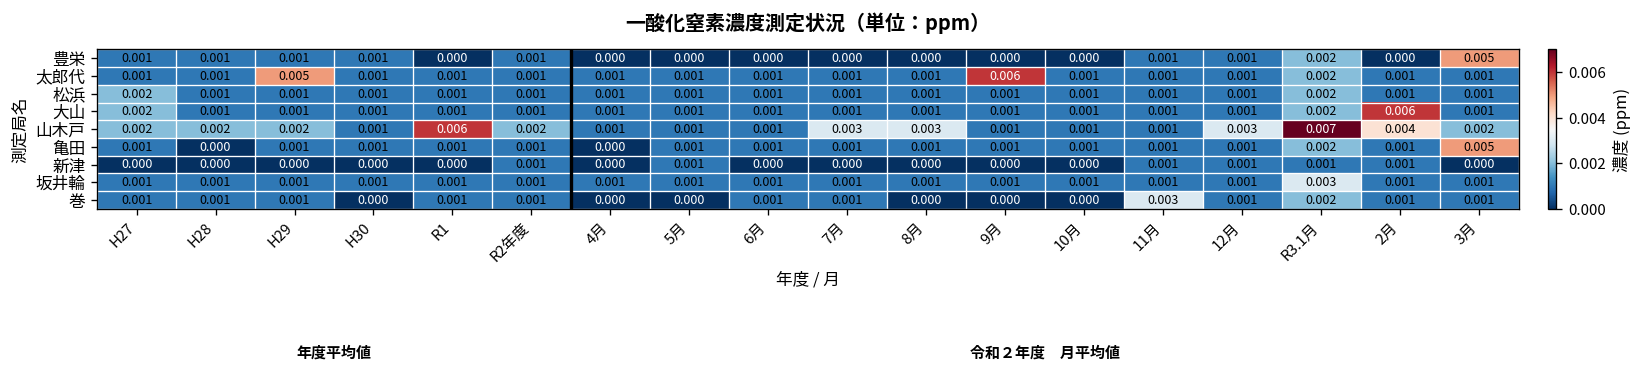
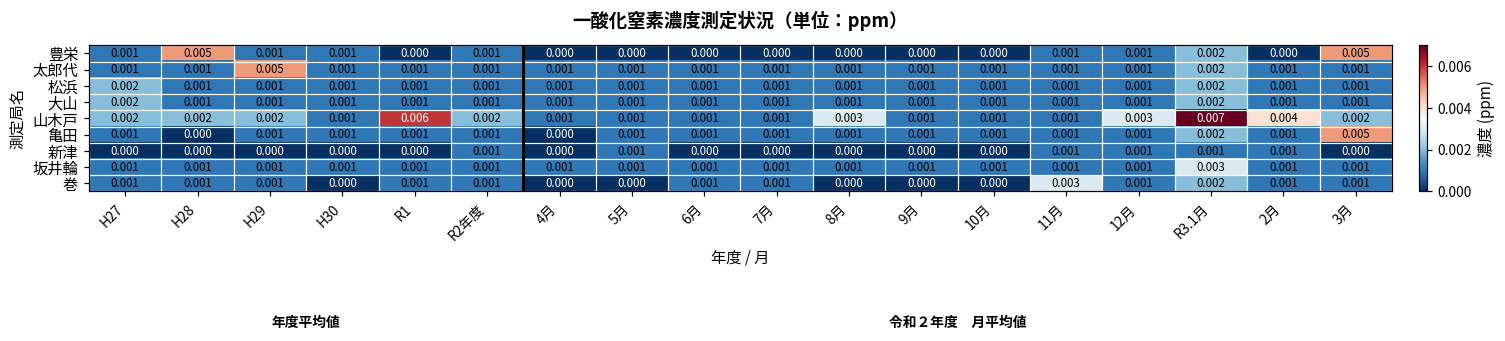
  {
    "豊栄": {
      "H27": 0.001,
-     "H28": 0.001,
+     "H28": 0.005,
      "H29": 0.001,
      "H30": 0.001,
      "R1": 0.000,
      "R2年度": 0.001,
      "4月": 0.000,
      "5月": 0.000,
      "6月": 0.000,
      "7月": 0.000,
      "8月": 0.000,
      "9月": 0.000,
      "10月": 0.000,
      "11月": 0.001,
      "12月": 0.001,
      "R3.1月": 0.002,
      "2月": 0.000,
      "3月": 0.005
    },
    "太郎代": {
      "H27": 0.001,
      "H28": 0.001,
      "H29": 0.005,
      "H30": 0.001,
      "R1": 0.001,
      "R2年度": 0.001,
      "4月": 0.001,
      "5月": 0.001,
      "6月": 0.001,
      "7月": 0.001,
      "8月": 0.001,
-     "9月": 0.006,
+     "9月": 0.001,
      "10月": 0.001,
      "11月": 0.001,
      "12月": 0.001,
      "R3.1月": 0.002,
      "2月": 0.001,
      "3月": 0.001
    },
    "松浜": {
      "H27": 0.002,
      "H28": 0.001,
      "H29": 0.001,
      "H30": 0.001,
      "R1": 0.001,
      "R2年度": 0.001,
      "4月": 0.001,
      "5月": 0.001,
      "6月": 0.001,
      "7月": 0.001,
      "8月": 0.001,
      "9月": 0.001,
      "10月": 0.001,
      "11月": 0.001,
      "12月": 0.001,
      "R3.1月": 0.002,
      "2月": 0.001,
      "3月": 0.001
    },
    "大山": {
      "H27": 0.002,
      "H28": 0.001,
      "H29": 0.001,
      "H30": 0.001,
      "R1": 0.001,
      "R2年度": 0.001,
      "4月": 0.001,
      "5月": 0.001,
      "6月": 0.001,
      "7月": 0.001,
      "8月": 0.001,
      "9月": 0.001,
      "10月": 0.001,
      "11月": 0.001,
      "12月": 0.001,
      "R3.1月": 0.002,
-     "2月": 0.006,
+     "2月": 0.001,
      "3月": 0.001
    },
    "山木戸": {
      "H27": 0.002,
      "H28": 0.002,
      "H29": 0.002,
      "H30": 0.001,
      "R1": 0.006,
      "R2年度": 0.002,
      "4月": 0.001,
      "5月": 0.001,
      "6月": 0.001,
-     "7月": 0.003,
+     "7月": 0.001,
      "8月": 0.003,
      "9月": 0.001,
      "10月": 0.001,
      "11月": 0.001,
      "12月": 0.003,
      "R3.1月": 0.007,
      "2月": 0.004,
      "3月": 0.002
    },
    "亀田": {
      "H27": 0.001,
      "H28": 0.000,
      "H29": 0.001,
      "H30": 0.001,
      "R1": 0.001,
      "R2年度": 0.001,
      "4月": 0.000,
      "5月": 0.001,
      "6月": 0.001,
      "7月": 0.001,
      "8月": 0.001,
      "9月": 0.001,
      "10月": 0.001,
      "11月": 0.001,
      "12月": 0.001,
      "R3.1月": 0.002,
      "2月": 0.001,
      "3月": 0.005
    },
    "新津": {
      "H27": 0.000,
      "H28": 0.000,
      "H29": 0.000,
      "H30": 0.000,
      "R1": 0.000,
      "R2年度": 0.001,
      "4月": 0.000,
      "5月": 0.001,
      "6月": 0.000,
      "7月": 0.000,
      "8月": 0.000,
      "9月": 0.000,
      "10月": 0.000,
      "11月": 0.001,
      "12月": 0.001,
      "R3.1月": 0.001,
      "2月": 0.001,
      "3月": 0.000
    },
    "坂井輪": {
      "H27": 0.001,
      "H28": 0.001,
      "H29": 0.001,
      "H30": 0.001,
      "R1": 0.001,
      "R2年度": 0.001,
      "4月": 0.001,
      "5月": 0.001,
      "6月": 0.001,
      "7月": 0.001,
      "8月": 0.001,
      "9月": 0.001,
      "10月": 0.001,
      "11月": 0.001,
      "12月": 0.001,
      "R3.1月": 0.003,
      "2月": 0.001,
      "3月": 0.001
    },
    "巻": {
      "H27": 0.001,
      "H28": 0.001,
      "H29": 0.001,
      "H30": 0.000,
      "R1": 0.001,
      "R2年度": 0.001,
      "4月": 0.000,
      "5月": 0.000,
      "6月": 0.001,
      "7月": 0.001,
      "8月": 0.000,
      "9月": 0.000,
      "10月": 0.000,
      "11月": 0.003,
      "12月": 0.001,
      "R3.1月": 0.002,
      "2月": 0.001,
      "3月": 0.001
    }
  }
